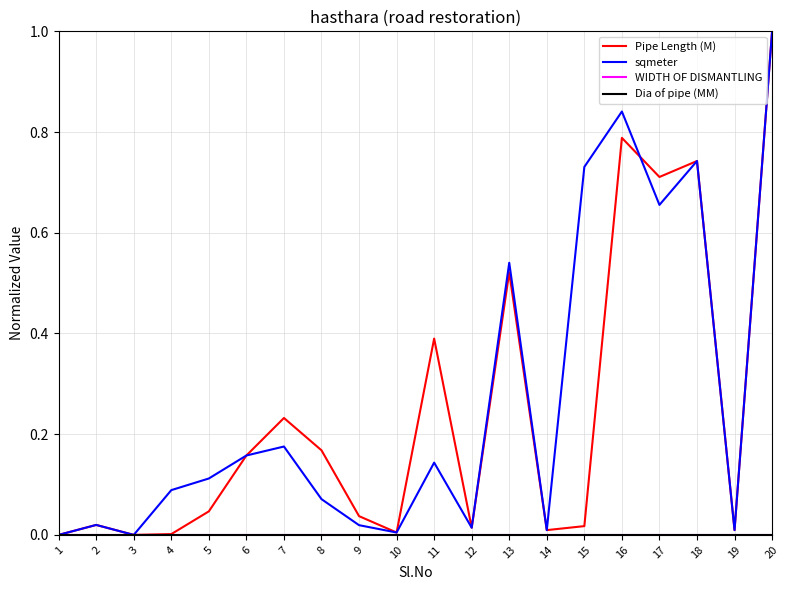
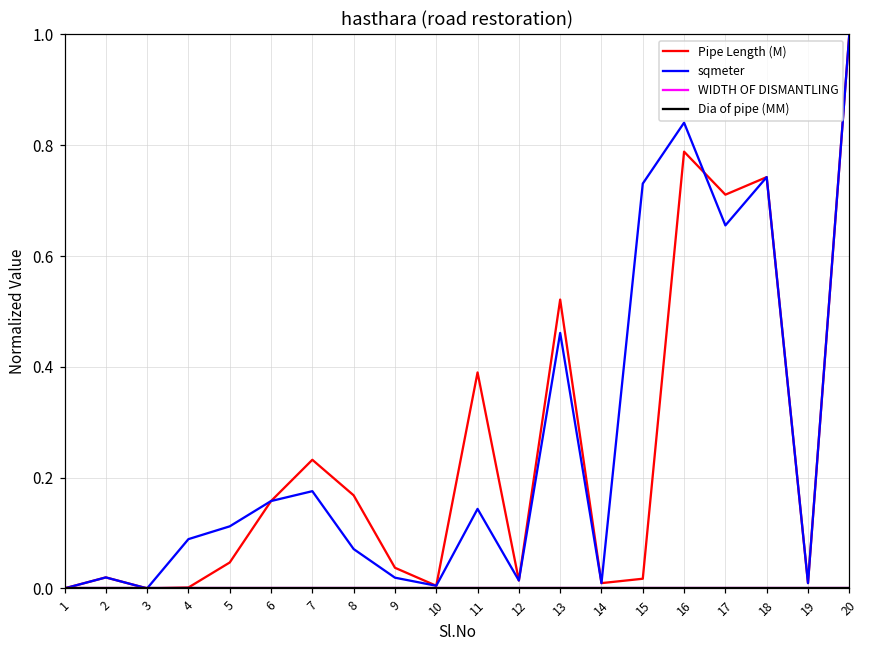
  {
    "Pipe Length (M)": {
      "5": 0.05,
      "7": 0.23,
      "8": 0.17,
      "9": 0.04,
      "11": 0.39,
      "13": 0.52,
      "15": 0.02,
      "16": 0.79,
      "17": 0.71
    },
    "sqmeter": {
      "4": 0.09,
      "5": 0.11,
      "7": 0.18,
      "8": 0.07,
      "9": 0.02,
      "11": 0.14,
-     "13": 0.54,
+     "13": 0.46,
      "15": 0.73,
      "16": 0.84,
      "17": 0.66
    },
    "Dia of pipe (MM)": {
      "2": 0.00,
      "5": 0.00,
      "6": 0.00,
      "7": 0.00,
      "8": 0.00,
      "9": 0.00,
      "11": 0.00,
      "12": 0.00,
      "13": 0.00,
      "14": 0.00,
      "15": 0.00,
      "16": 0.00,
      "17": 0.00,
      "18": 0.00,
      "19": 0.00,
      "20": 0.00
    }
  }
